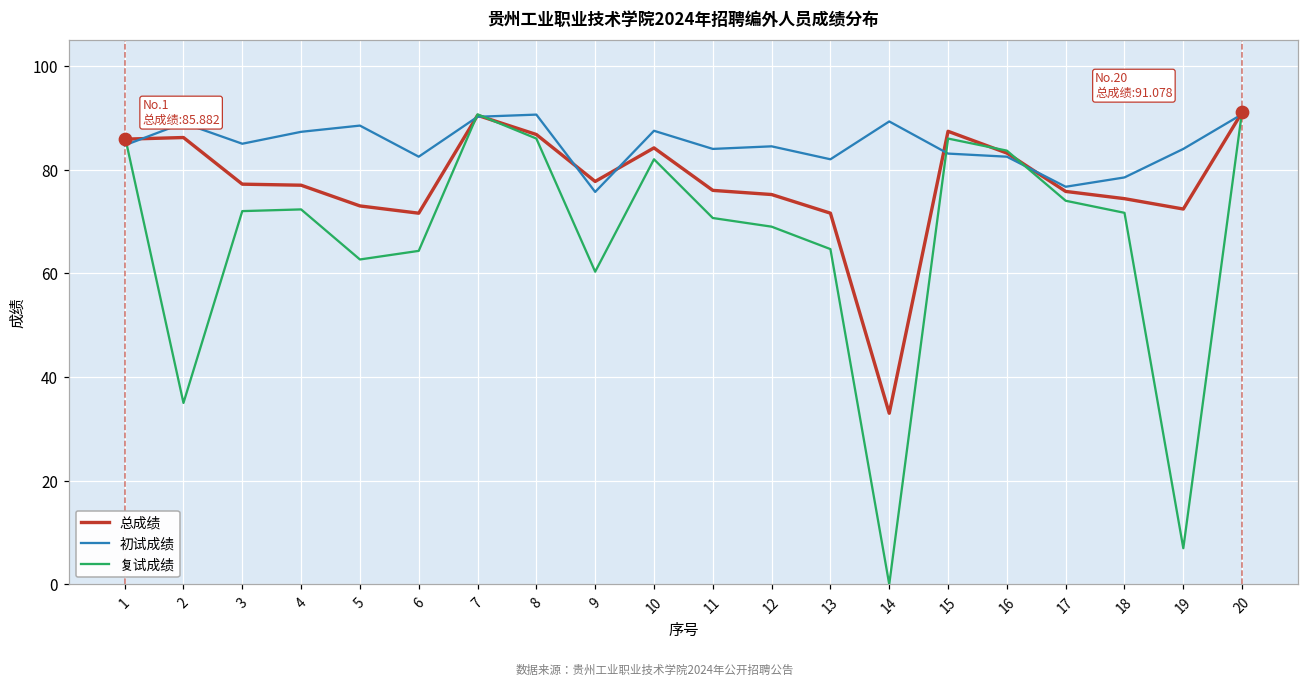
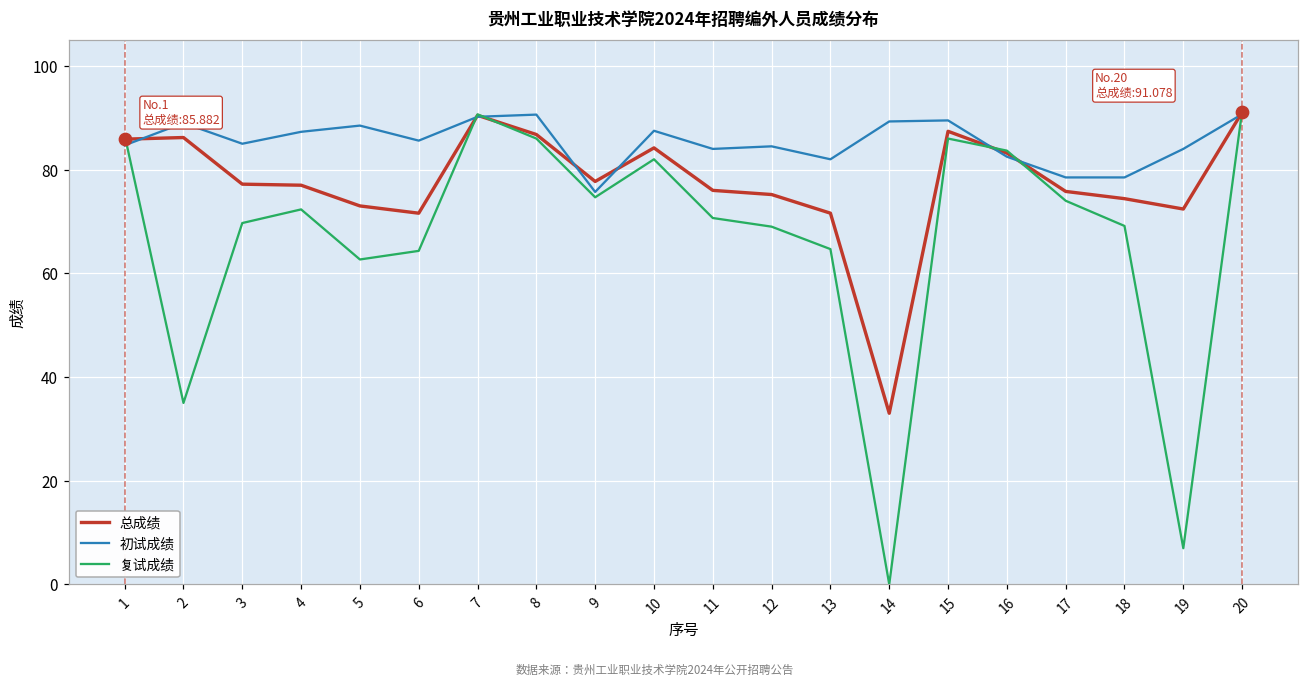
  {
    "初试成绩": {
      "1": 85,
      "3": 85,
      "4": 87,
      "5": 89,
-     "6": 83,
+     "6": 86,
      "8": 91,
      "9": 76,
      "10": 88,
      "11": 84,
      "12": 85,
      "13": 82,
      "14": 89,
-     "15": 83,
+     "15": 90,
      "16": 83,
-     "17": 77,
+     "17": 79,
      "18": 79,
      "19": 84
    },
    "复试成绩": {
      "1": 87,
      "2": 35,
-     "3": 72,
+     "3": 70,
      "4": 72,
      "5": 63,
      "6": 64,
      "8": 86,
-     "9": 60,
+     "9": 75,
      "10": 82,
      "11": 71,
      "12": 69,
      "13": 65,
      "14": 0,
      "15": 86,
      "17": 74,
-     "18": 72,
+     "18": 69,
      "19": 7
    }
  }
